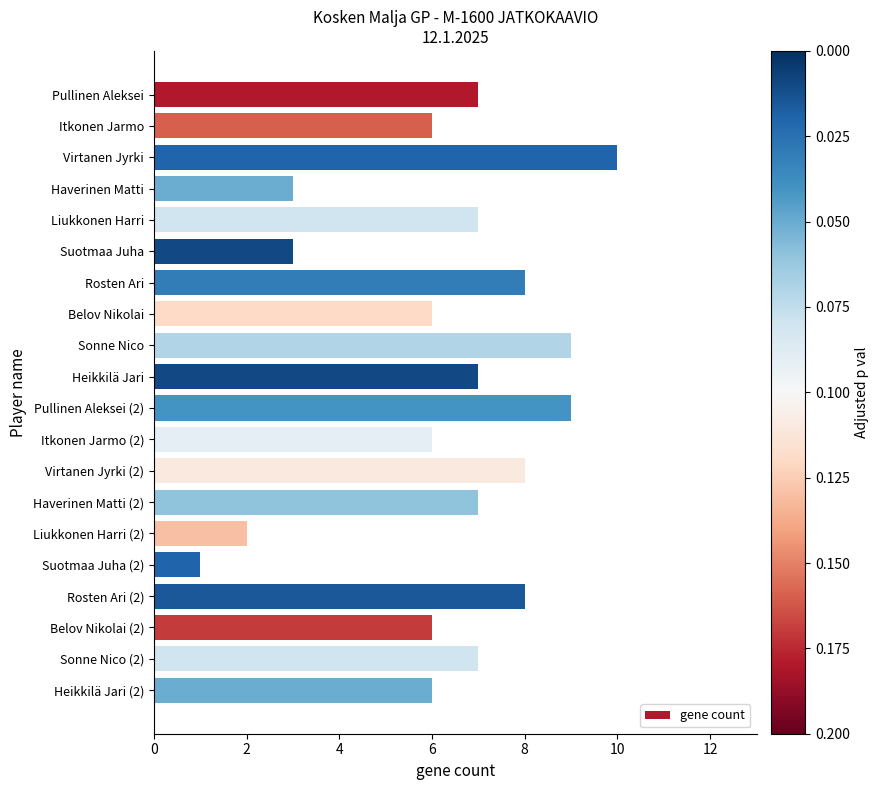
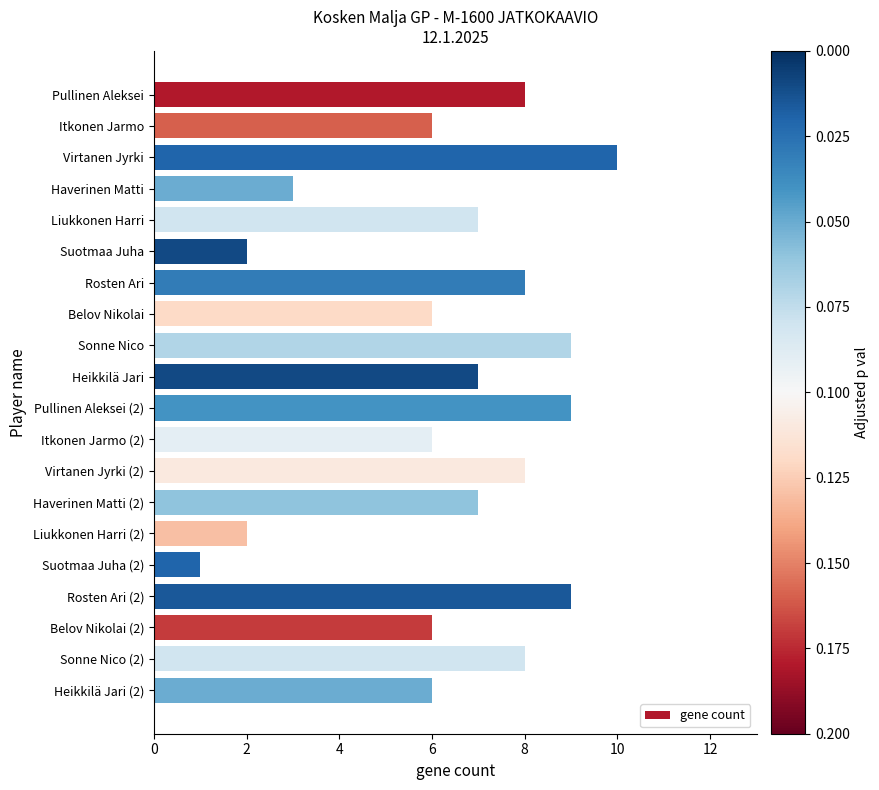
  {
-   "Pullinen Aleksei": 7,
+   "Pullinen Aleksei": 8,
    "Itkonen Jarmo": 6,
    "Virtanen Jyrki": 10,
    "Haverinen Matti": 3,
    "Liukkonen Harri": 7,
-   "Suotmaa Juha": 3,
+   "Suotmaa Juha": 2,
    "Rosten Ari": 8,
    "Belov Nikolai": 6,
    "Sonne Nico": 9,
    "Heikkilä Jari": 7,
    "Pullinen Aleksei (2)": 9,
    "Itkonen Jarmo (2)": 6,
    "Virtanen Jyrki (2)": 8,
    "Haverinen Matti (2)": 7,
    "Liukkonen Harri (2)": 2,
    "Suotmaa Juha (2)": 1,
-   "Rosten Ari (2)": 8,
+   "Rosten Ari (2)": 9,
    "Belov Nikolai (2)": 6,
-   "Sonne Nico (2)": 7,
+   "Sonne Nico (2)": 8,
    "Heikkilä Jari (2)": 6
  }
